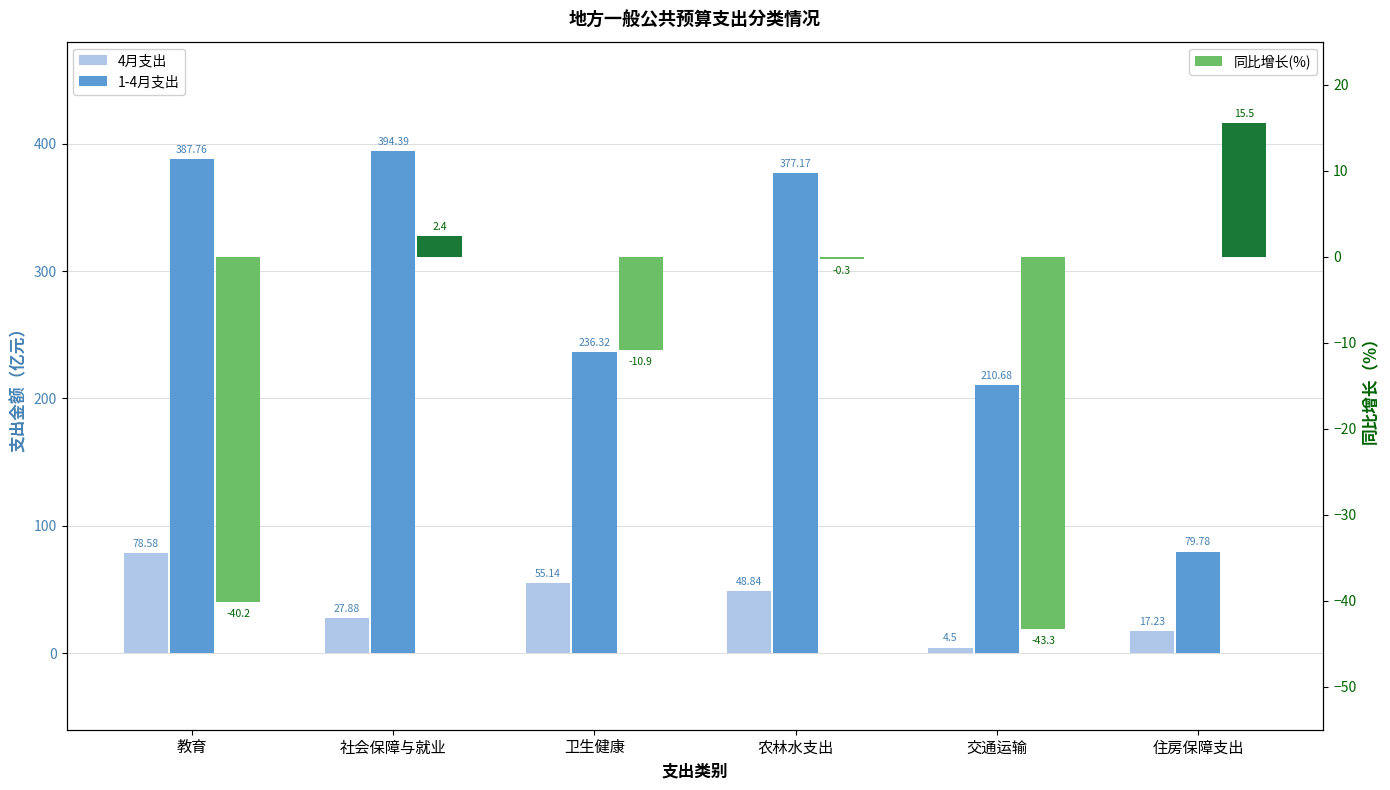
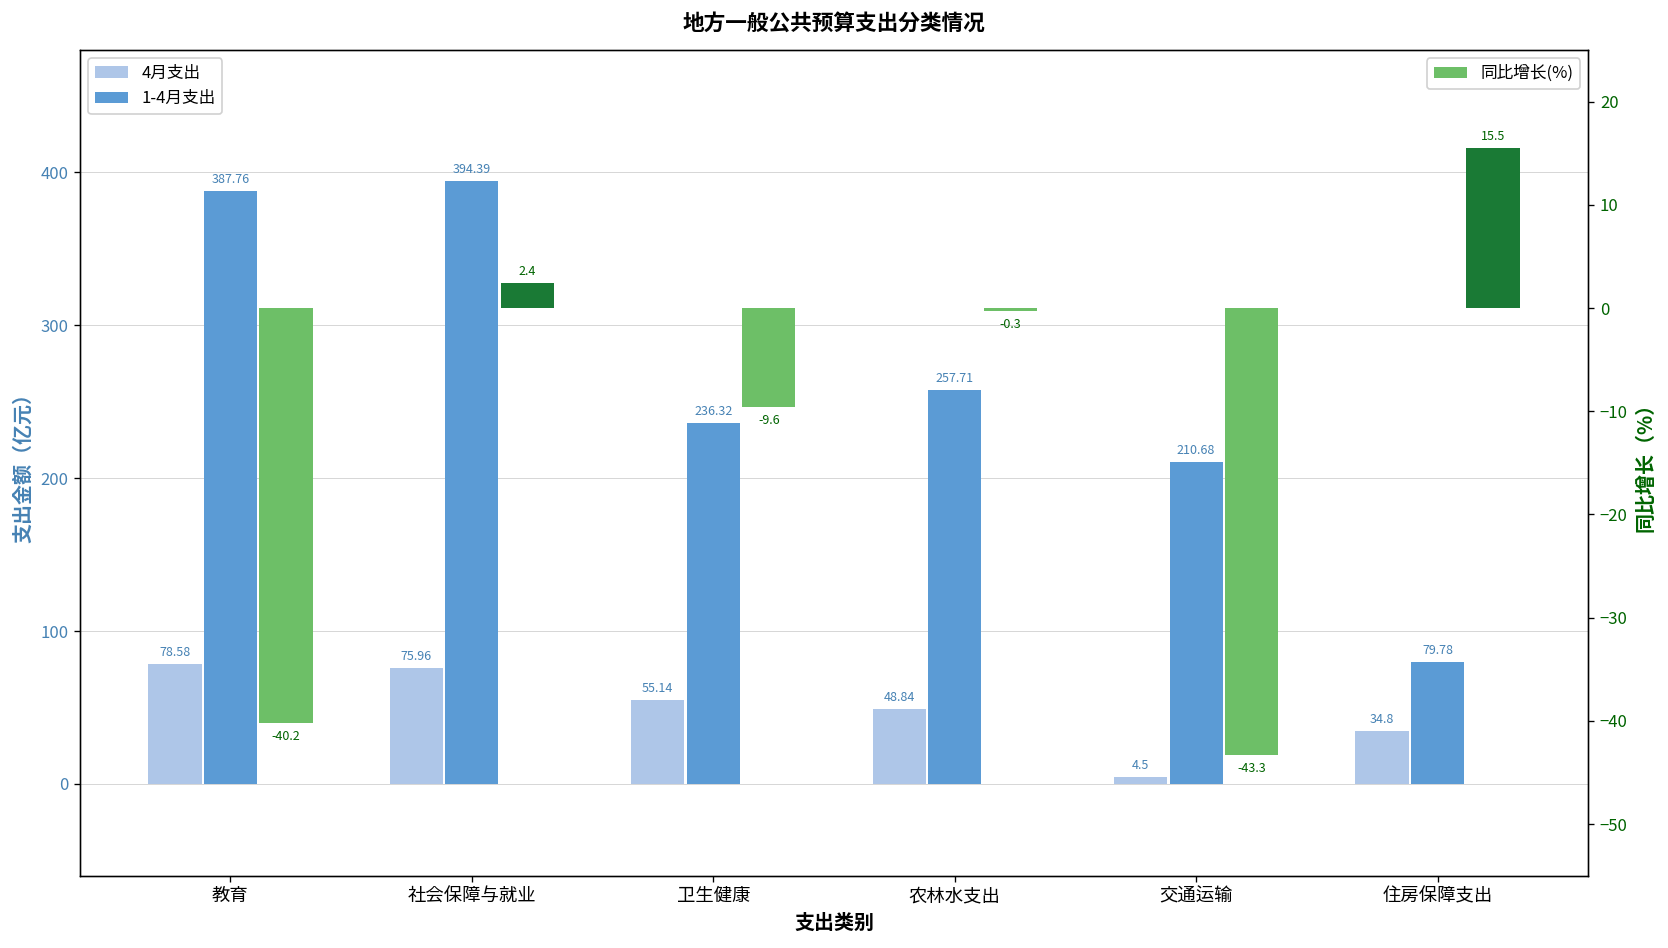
  {
    "4月支出": {
      "教育": 78.58,
-     "社会保障与就业": 27.88,
+     "社会保障与就业": 75.96,
      "卫生健康": 55.14,
      "农林水支出": 48.84,
      "交通运输": 4.5,
-     "住房保障支出": 17.23
+     "住房保障支出": 34.8
    },
    "1-4月支出": {
      "教育": 387.76,
      "社会保障与就业": 394.39,
      "卫生健康": 236.32,
-     "农林水支出": 377.17,
+     "农林水支出": 257.71,
      "交通运输": 210.68,
      "住房保障支出": 79.78
    },
    "同比增长(%)": {
      "教育": -40.2,
      "社会保障与就业": 2.4,
-     "卫生健康": -10.9,
+     "卫生健康": -9.6,
      "农林水支出": -0.3,
      "交通运输": -43.3,
      "住房保障支出": 15.5
    }
  }
